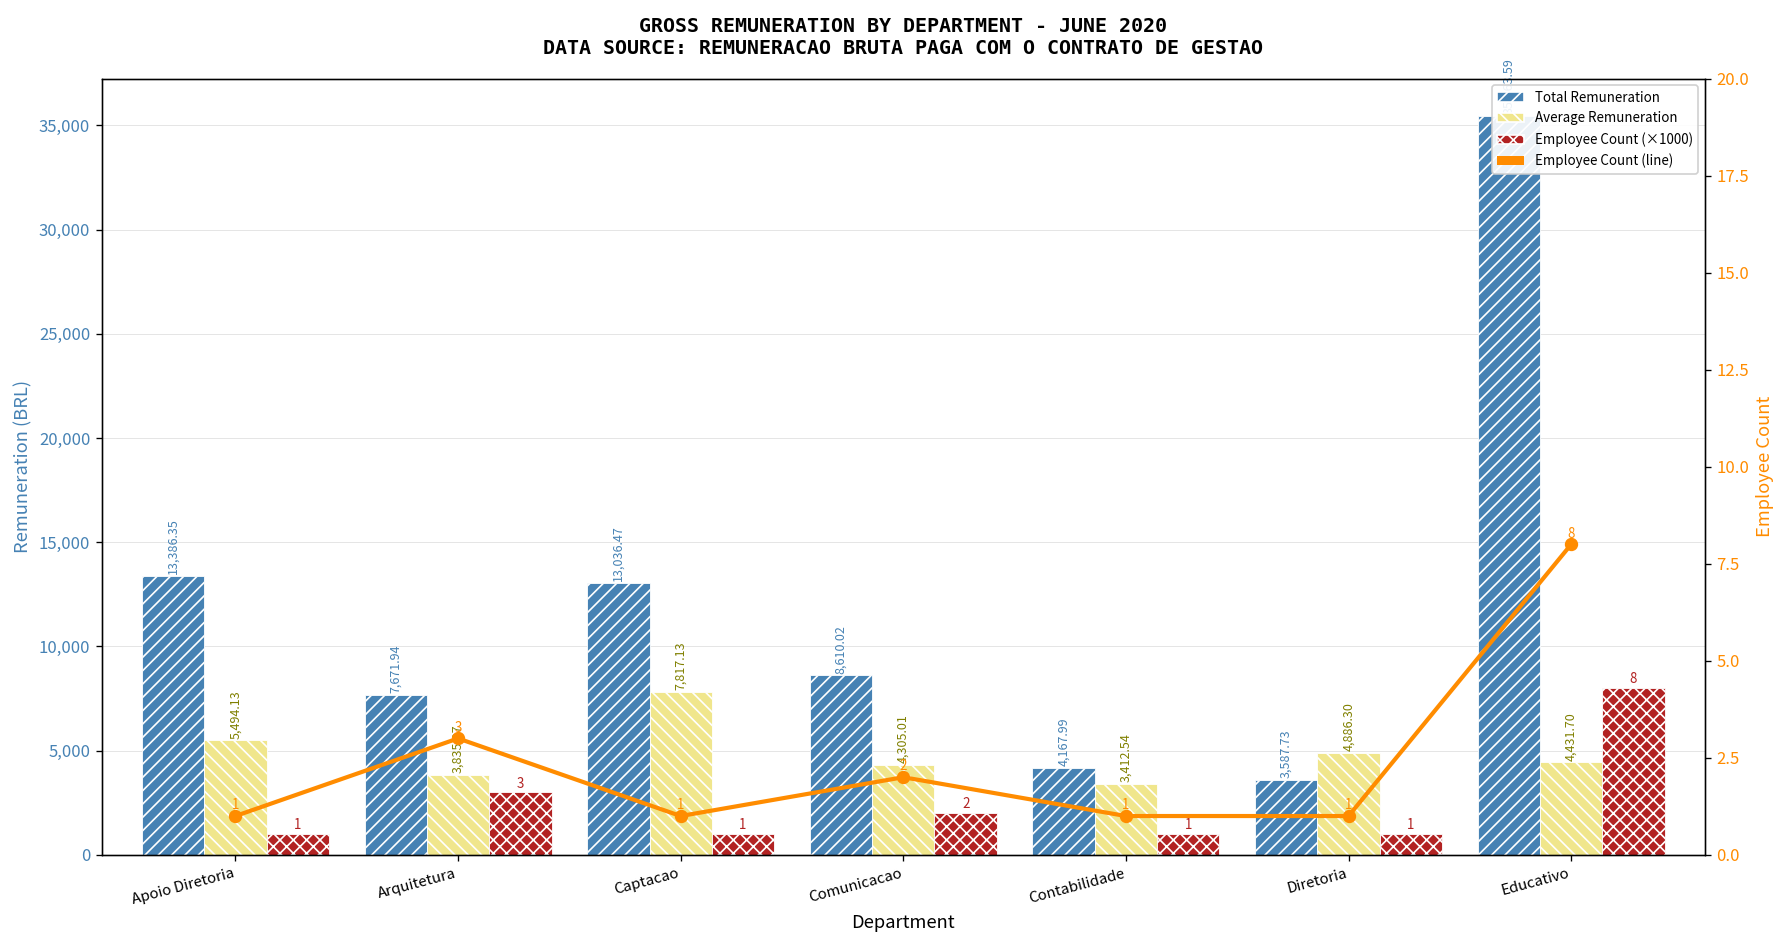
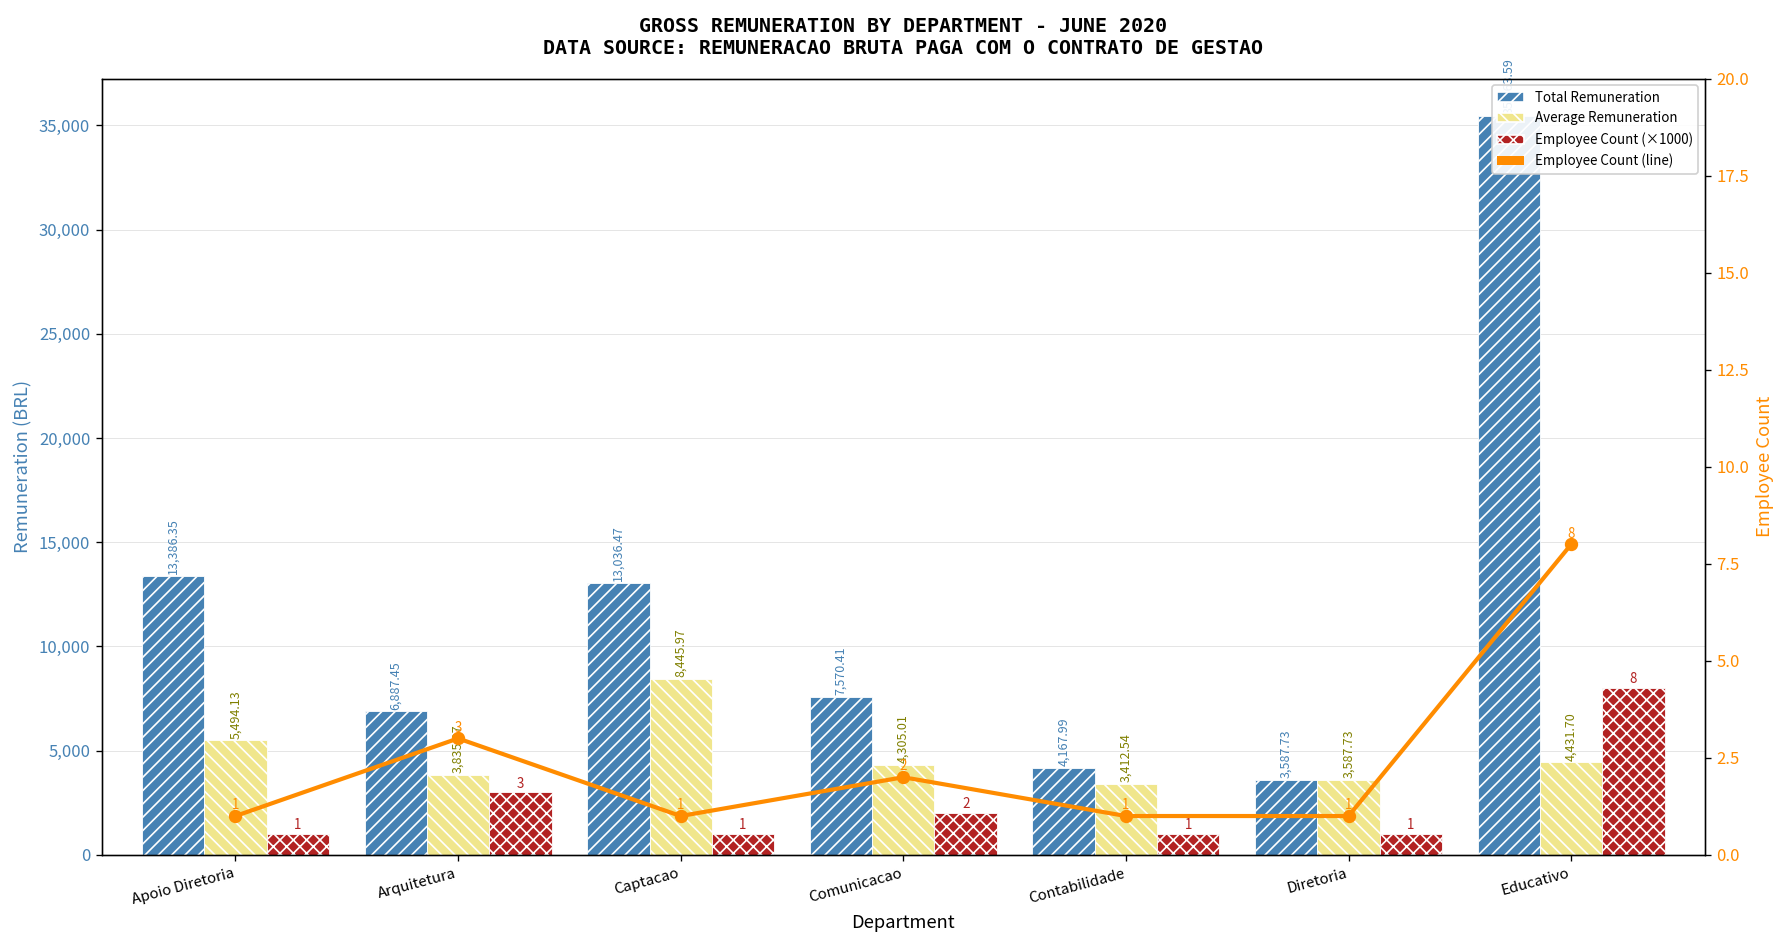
  {
    "Total Remuneration": {
      "Apoio Diretoria": "13,386.35",
-     "Arquitetura": "7,671.94",
+     "Arquitetura": "6,887.45",
      "Captacao": "13,036.47",
-     "Comunicacao": "8,610.02",
+     "Comunicacao": "7,570.41",
      "Contabilidade": "4,167.99",
      "Diretoria": "3,587.73"
    },
    "Average Remuneration": {
      "Apoio Diretoria": "5,494.13",
-     "Captacao": "7,817.13",
+     "Captacao": "8,445.97",
      "Comunicacao": "4,305.01",
      "Contabilidade": "3,412.54",
-     "Diretoria": "4,886.30",
+     "Diretoria": "3,587.73",
      "Educativo": "4,431.70"
    }
  }
